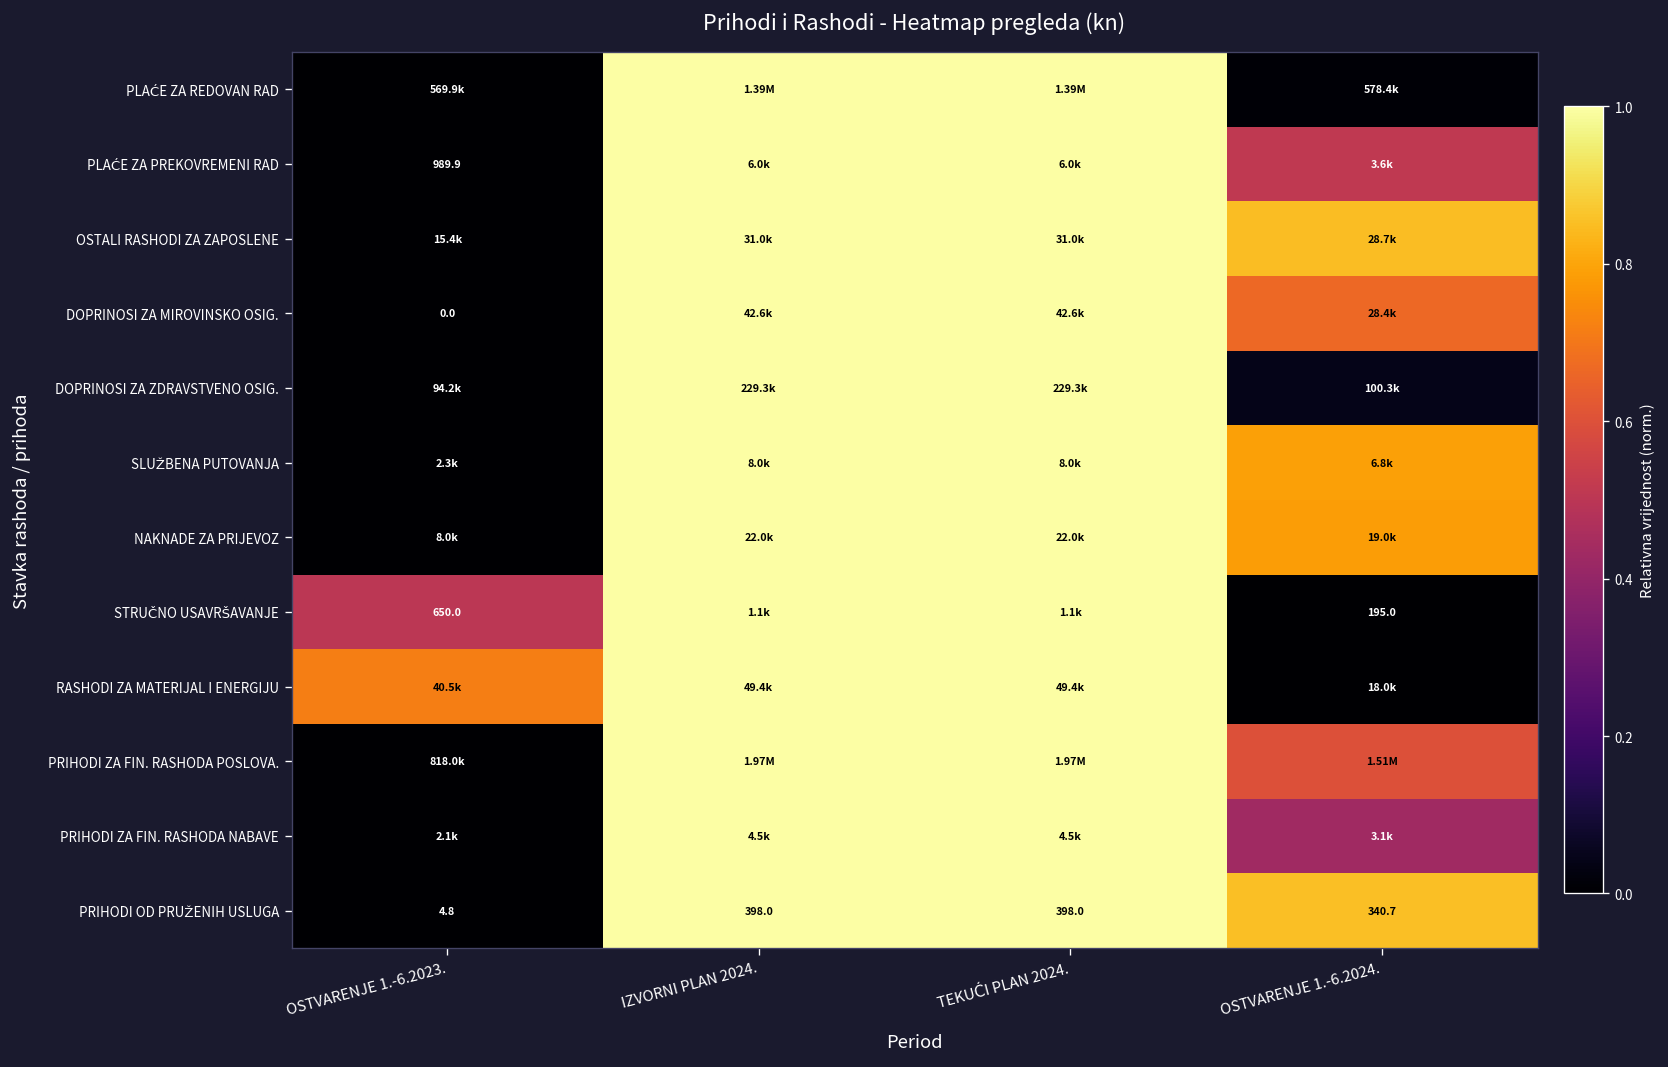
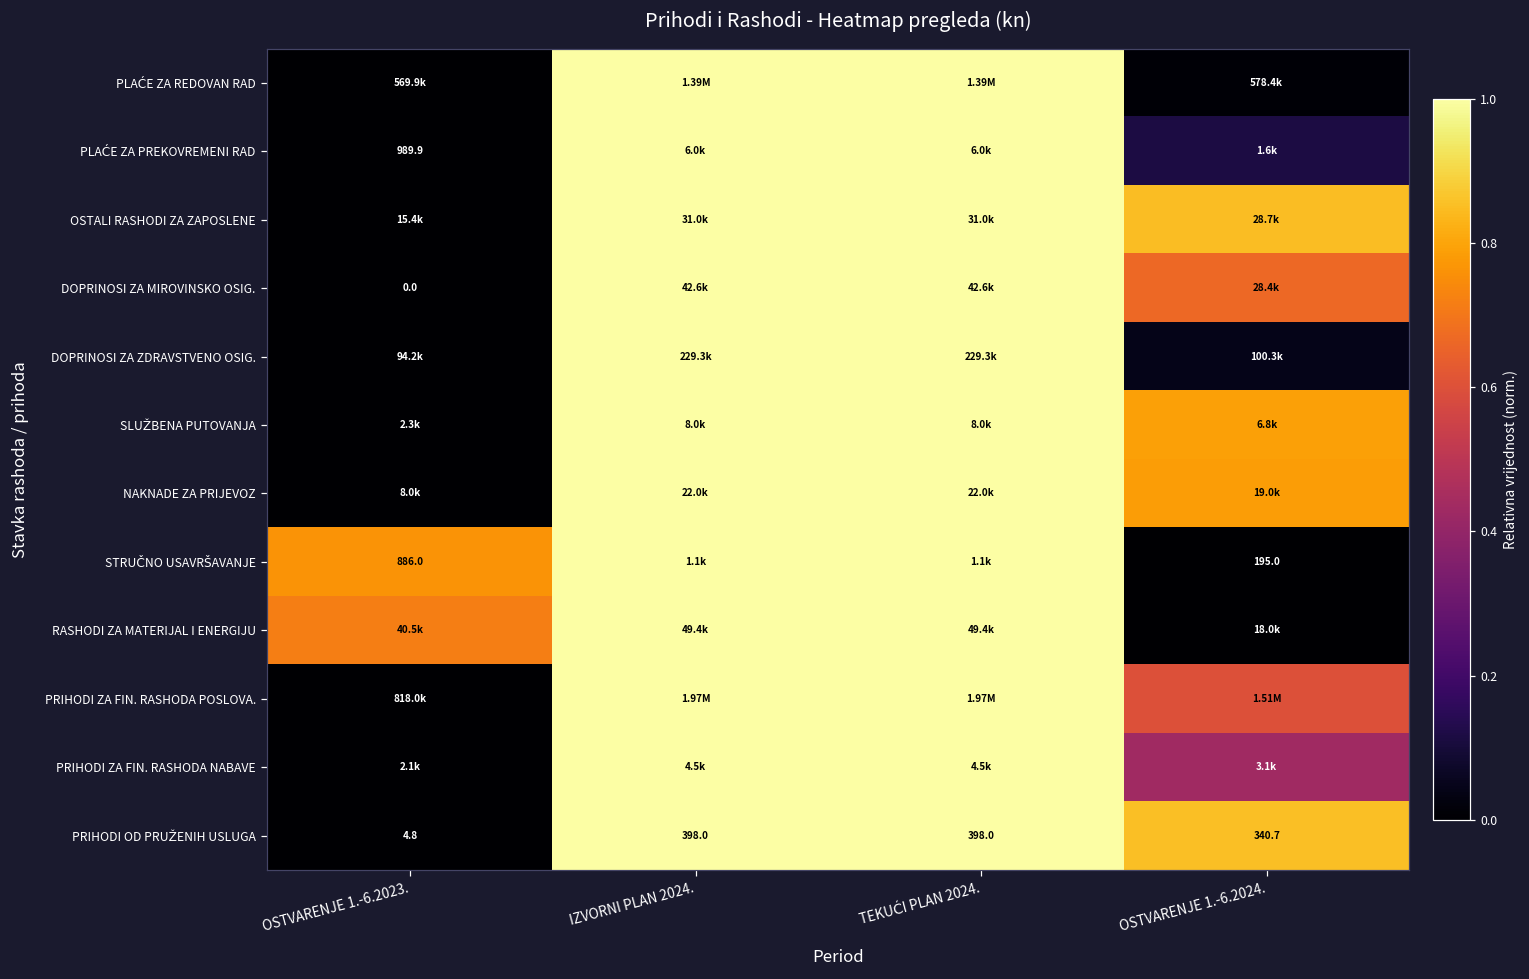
  {
    "PLAĆE ZA REDOVAN RAD": {
      "OSTVARENJE 1.-6.2023.": "569.9k",
      "IZVORNI PLAN 2024.": "1.39M",
      "TEKUĆI PLAN 2024.": "1.39M",
      "OSTVARENJE 1.-6.2024.": "578.4k"
    },
    "PLAĆE ZA PREKOVREMENI RAD": {
      "OSTVARENJE 1.-6.2023.": "989.9",
      "IZVORNI PLAN 2024.": "6.0k",
      "TEKUĆI PLAN 2024.": "6.0k",
-     "OSTVARENJE 1.-6.2024.": "3.6k"
+     "OSTVARENJE 1.-6.2024.": "1.6k"
    },
    "OSTALI RASHODI ZA ZAPOSLENE": {
      "OSTVARENJE 1.-6.2023.": "15.4k",
      "IZVORNI PLAN 2024.": "31.0k",
      "TEKUĆI PLAN 2024.": "31.0k",
      "OSTVARENJE 1.-6.2024.": "28.7k"
    },
    "DOPRINOSI ZA MIROVINSKO OSIG.": {
      "OSTVARENJE 1.-6.2023.": "0.0",
      "IZVORNI PLAN 2024.": "42.6k",
      "TEKUĆI PLAN 2024.": "42.6k",
      "OSTVARENJE 1.-6.2024.": "28.4k"
    },
    "DOPRINOSI ZA ZDRAVSTVENO OSIG.": {
      "OSTVARENJE 1.-6.2023.": "94.2k",
      "IZVORNI PLAN 2024.": "229.3k",
      "TEKUĆI PLAN 2024.": "229.3k",
      "OSTVARENJE 1.-6.2024.": "100.3k"
    },
    "SLUŽBENA PUTOVANJA": {
      "OSTVARENJE 1.-6.2023.": "2.3k",
      "IZVORNI PLAN 2024.": "8.0k",
      "TEKUĆI PLAN 2024.": "8.0k",
      "OSTVARENJE 1.-6.2024.": "6.8k"
    },
    "NAKNADE ZA PRIJEVOZ": {
      "OSTVARENJE 1.-6.2023.": "8.0k",
      "IZVORNI PLAN 2024.": "22.0k",
      "TEKUĆI PLAN 2024.": "22.0k",
      "OSTVARENJE 1.-6.2024.": "19.0k"
    },
    "STRUČNO USAVRŠAVANJE": {
-     "OSTVARENJE 1.-6.2023.": "650.0",
+     "OSTVARENJE 1.-6.2023.": "886.0",
      "IZVORNI PLAN 2024.": "1.1k",
      "TEKUĆI PLAN 2024.": "1.1k",
      "OSTVARENJE 1.-6.2024.": "195.0"
    },
    "RASHODI ZA MATERIJAL I ENERGIJU": {
      "OSTVARENJE 1.-6.2023.": "40.5k",
      "IZVORNI PLAN 2024.": "49.4k",
      "TEKUĆI PLAN 2024.": "49.4k",
      "OSTVARENJE 1.-6.2024.": "18.0k"
    },
    "PRIHODI ZA FIN. RASHODA POSLOVA.": {
      "OSTVARENJE 1.-6.2023.": "818.0k",
      "IZVORNI PLAN 2024.": "1.97M",
      "TEKUĆI PLAN 2024.": "1.97M",
      "OSTVARENJE 1.-6.2024.": "1.51M"
    },
    "PRIHODI ZA FIN. RASHODA NABAVE": {
      "OSTVARENJE 1.-6.2023.": "2.1k",
      "IZVORNI PLAN 2024.": "4.5k",
      "TEKUĆI PLAN 2024.": "4.5k",
      "OSTVARENJE 1.-6.2024.": "3.1k"
    },
    "PRIHODI OD PRUŽENIH USLUGA": {
      "OSTVARENJE 1.-6.2023.": "4.8",
      "IZVORNI PLAN 2024.": "398.0",
      "TEKUĆI PLAN 2024.": "398.0",
      "OSTVARENJE 1.-6.2024.": "340.7"
    }
  }
